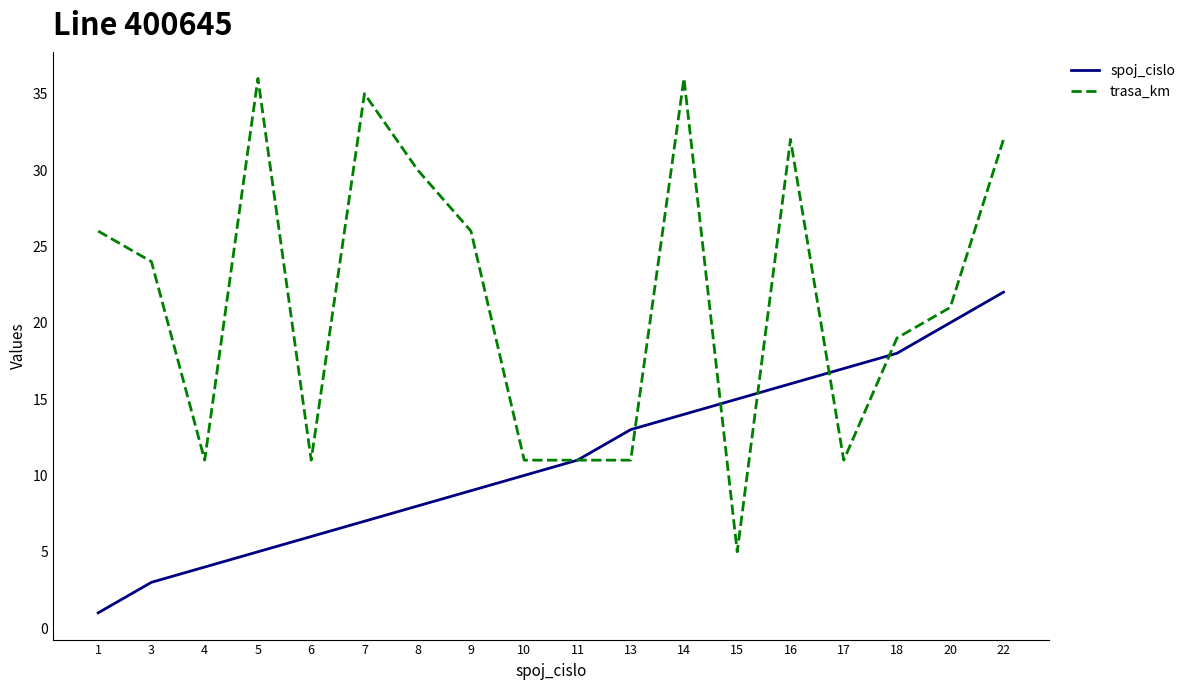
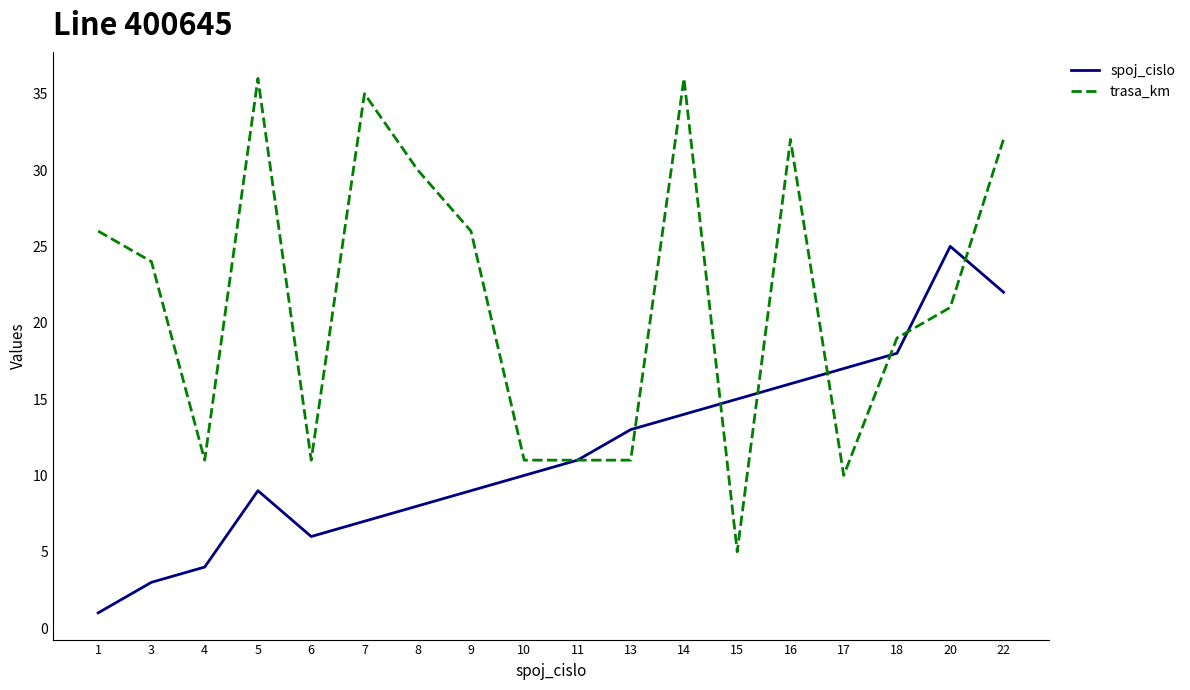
  {
    "spoj_cislo": {
      "1": 1,
      "3": 3,
      "4": 4,
-     "5": 5,
+     "5": 9,
      "6": 6,
      "7": 7,
      "8": 8,
      "9": 9,
      "10": 10,
      "13": 13,
      "14": 14,
      "15": 15,
      "16": 16,
      "17": 17,
      "18": 18,
-     "20": 20,
+     "20": 25,
      "22": 22
    },
    "trasa_km": {
      "1": 26,
      "3": 24,
      "4": 11,
      "5": 36,
      "6": 11,
      "7": 35,
      "8": 30,
      "9": 26,
      "10": 11,
      "13": 11,
      "14": 36,
      "15": 5,
      "16": 32,
-     "17": 11,
+     "17": 10,
      "18": 19,
      "20": 21,
      "22": 32
    }
  }
